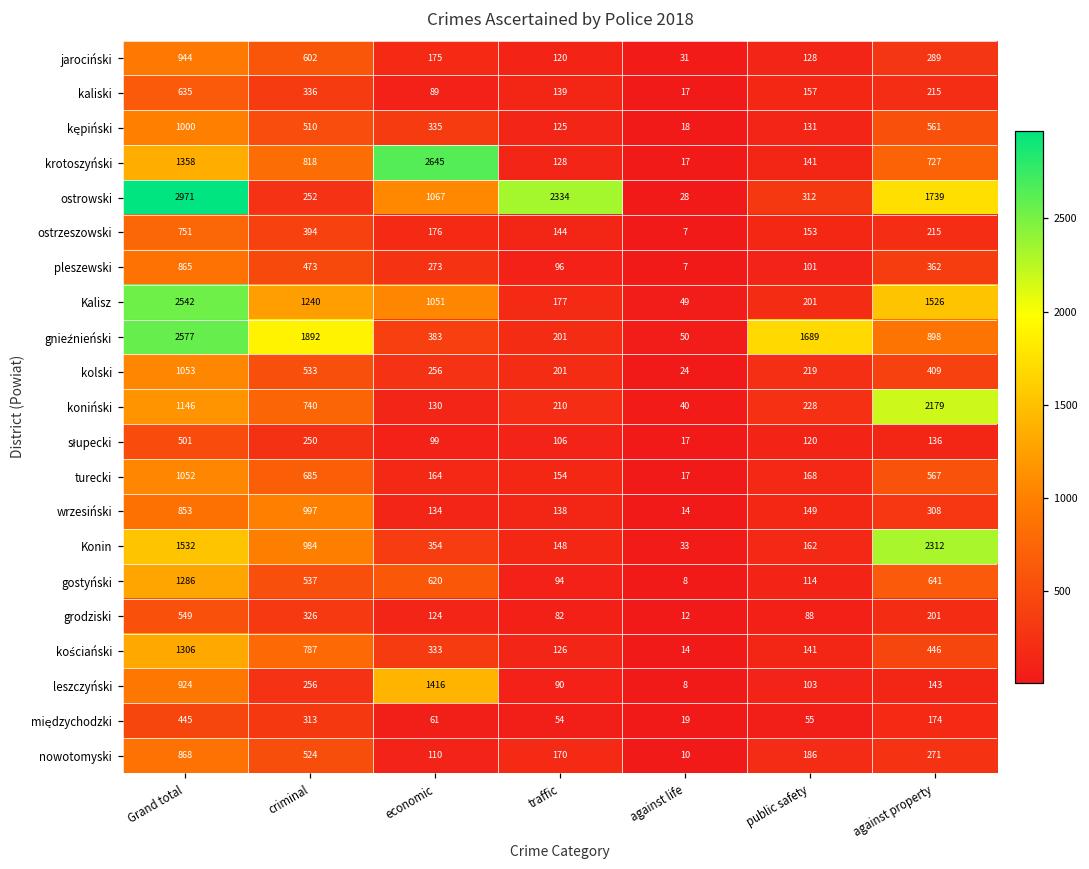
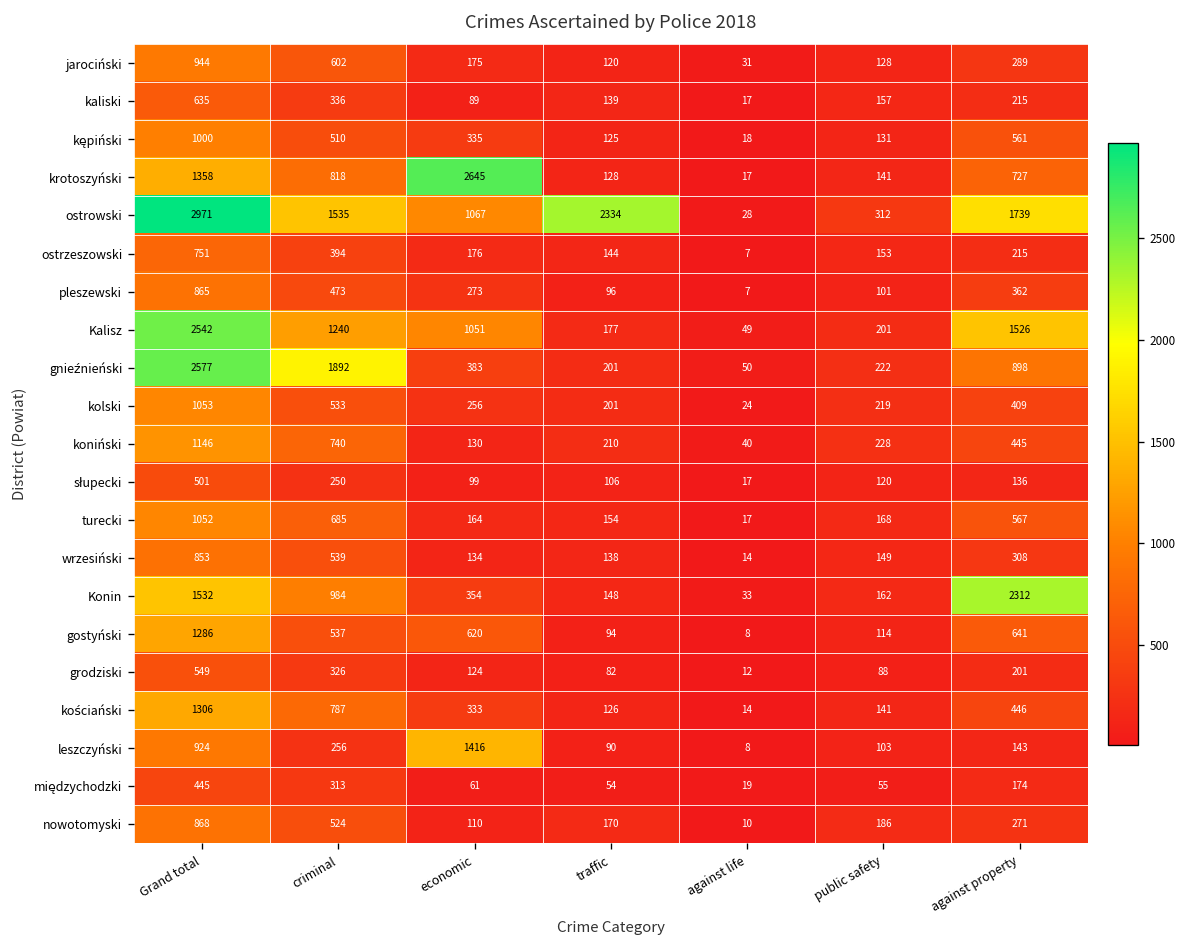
  {
    "jarociński": {
      "Grand total": 944,
      "criminal": 602,
      "economic": 175,
      "traffic": 120,
      "against life": 31,
      "public safety": 128,
      "against property": 289
    },
    "kaliski": {
      "Grand total": 635,
      "criminal": 336,
      "economic": 89,
      "traffic": 139,
      "against life": 17,
      "public safety": 157,
      "against property": 215
    },
    "kępiński": {
      "Grand total": 1000,
      "criminal": 510,
      "economic": 335,
      "traffic": 125,
      "against life": 18,
      "public safety": 131,
      "against property": 561
    },
    "krotoszyński": {
      "Grand total": 1358,
      "criminal": 818,
      "economic": 2645,
      "traffic": 128,
      "against life": 17,
      "public safety": 141,
      "against property": 727
    },
    "ostrowski": {
      "Grand total": 2971,
-     "criminal": 252,
+     "criminal": 1535,
      "economic": 1067,
      "traffic": 2334,
      "against life": 28,
      "public safety": 312,
      "against property": 1739
    },
    "ostrzeszowski": {
      "Grand total": 751,
      "criminal": 394,
      "economic": 176,
      "traffic": 144,
      "against life": 7,
      "public safety": 153,
      "against property": 215
    },
    "pleszewski": {
      "Grand total": 865,
      "criminal": 473,
      "economic": 273,
      "traffic": 96,
      "against life": 7,
      "public safety": 101,
      "against property": 362
    },
    "Kalisz": {
      "Grand total": 2542,
      "criminal": 1240,
      "economic": 1051,
      "traffic": 177,
      "against life": 49,
      "public safety": 201,
      "against property": 1526
    },
    "gnieźnieński": {
      "Grand total": 2577,
      "criminal": 1892,
      "economic": 383,
      "traffic": 201,
      "against life": 50,
-     "public safety": 1689,
+     "public safety": 222,
      "against property": 898
    },
    "kolski": {
      "Grand total": 1053,
      "criminal": 533,
      "economic": 256,
      "traffic": 201,
      "against life": 24,
      "public safety": 219,
      "against property": 409
    },
    "koniński": {
      "Grand total": 1146,
      "criminal": 740,
      "economic": 130,
      "traffic": 210,
      "against life": 40,
      "public safety": 228,
-     "against property": 2179
+     "against property": 445
    },
    "słupecki": {
      "Grand total": 501,
      "criminal": 250,
      "economic": 99,
      "traffic": 106,
      "against life": 17,
      "public safety": 120,
      "against property": 136
    },
    "turecki": {
      "Grand total": 1052,
      "criminal": 685,
      "economic": 164,
      "traffic": 154,
      "against life": 17,
      "public safety": 168,
      "against property": 567
    },
    "wrzesiński": {
      "Grand total": 853,
-     "criminal": 997,
+     "criminal": 539,
      "economic": 134,
      "traffic": 138,
      "against life": 14,
      "public safety": 149,
      "against property": 308
    },
    "Konin": {
      "Grand total": 1532,
      "criminal": 984,
      "economic": 354,
      "traffic": 148,
      "against life": 33,
      "public safety": 162,
      "against property": 2312
    },
    "gostyński": {
      "Grand total": 1286,
      "criminal": 537,
      "economic": 620,
      "traffic": 94,
      "against life": 8,
      "public safety": 114,
      "against property": 641
    },
    "grodziski": {
      "Grand total": 549,
      "criminal": 326,
      "economic": 124,
      "traffic": 82,
      "against life": 12,
      "public safety": 88,
      "against property": 201
    },
    "kościański": {
      "Grand total": 1306,
      "criminal": 787,
      "economic": 333,
      "traffic": 126,
      "against life": 14,
      "public safety": 141,
      "against property": 446
    },
    "leszczyński": {
      "Grand total": 924,
      "criminal": 256,
      "economic": 1416,
      "traffic": 90,
      "against life": 8,
      "public safety": 103,
      "against property": 143
    },
    "międzychodzki": {
      "Grand total": 445,
      "criminal": 313,
      "economic": 61,
      "traffic": 54,
      "against life": 19,
      "public safety": 55,
      "against property": 174
    },
    "nowotomyski": {
      "Grand total": 868,
      "criminal": 524,
      "economic": 110,
      "traffic": 170,
      "against life": 10,
      "public safety": 186,
      "against property": 271
    }
  }
